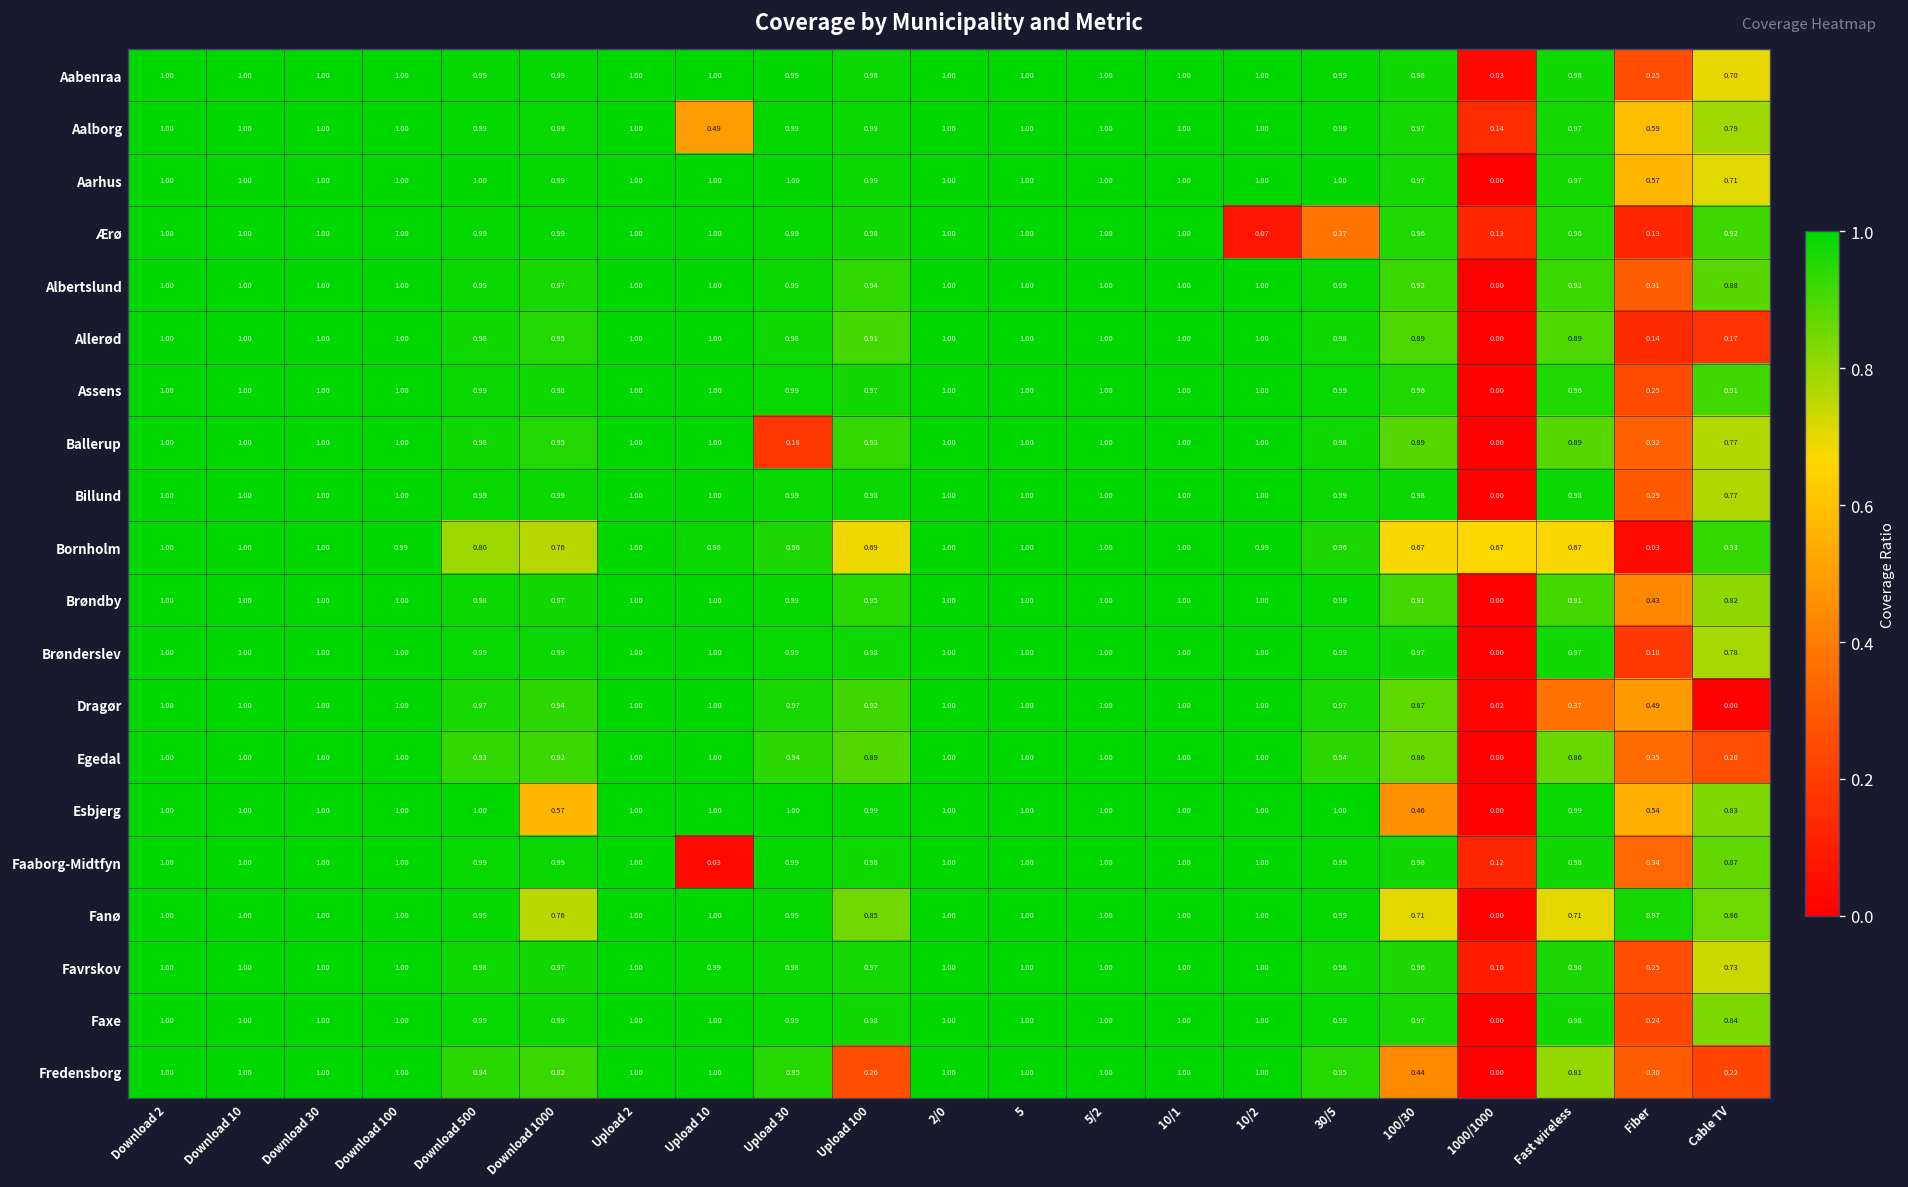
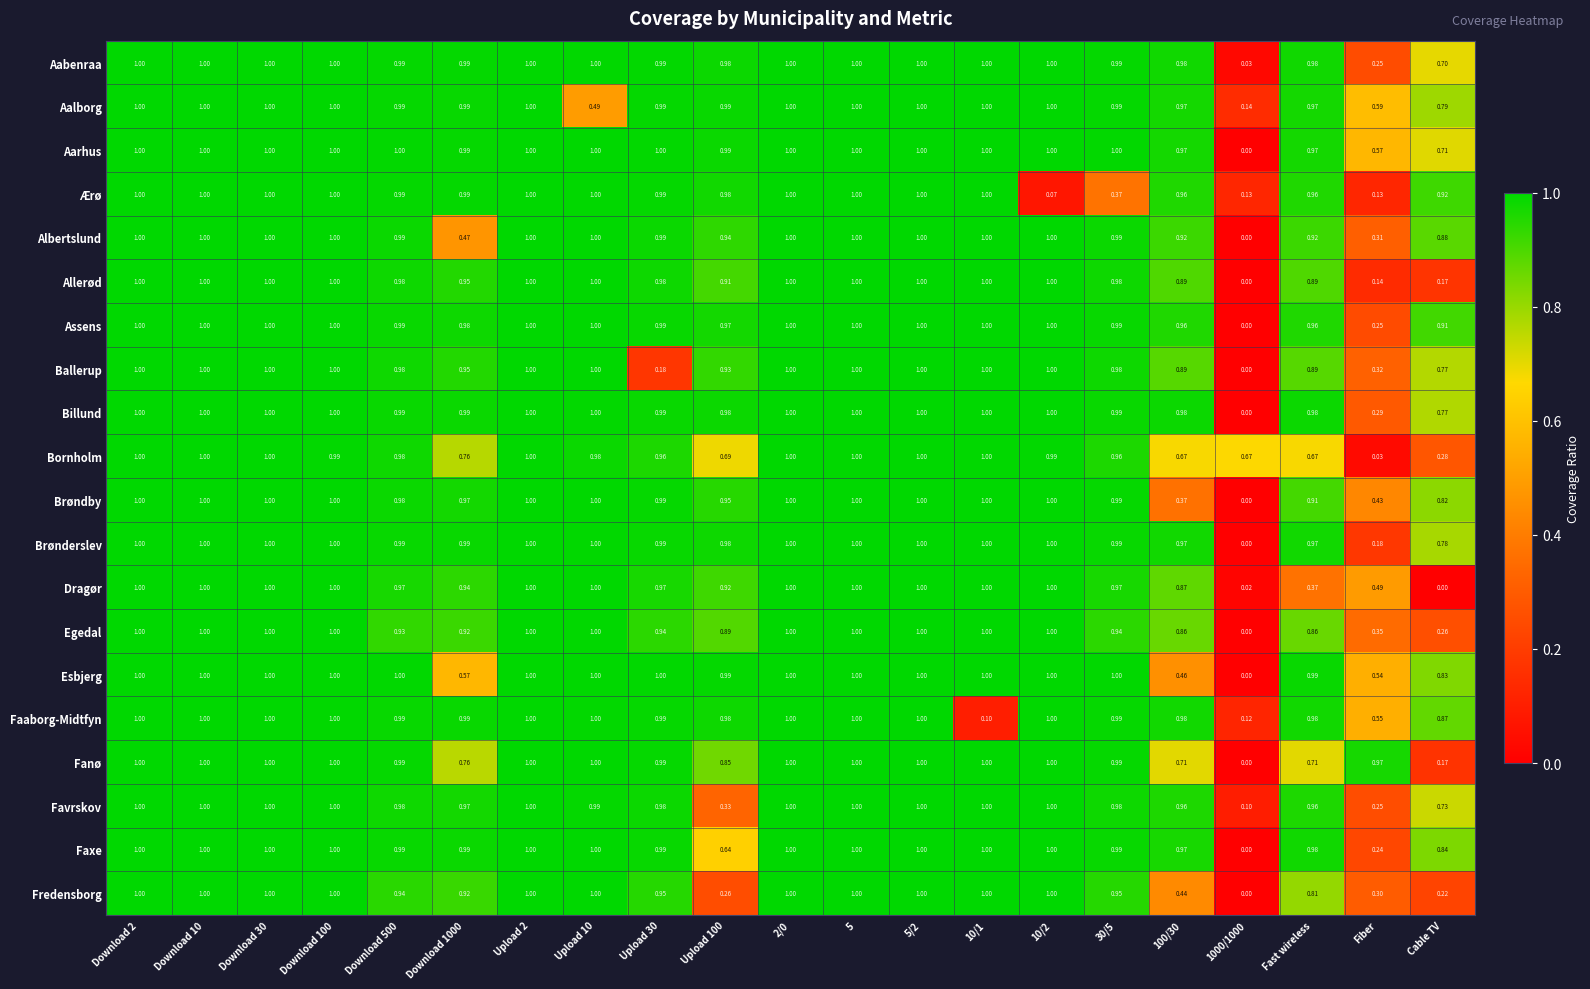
  {
    "Albertslund": {
      "Download 2": 1.00,
      "Download 10": 1.00,
      "Download 30": 1.00,
      "Download 100": 1.00,
      "Download 500": 0.99,
-     "Download 1000": 0.97,
+     "Download 1000": 0.47,
      "Upload 2": 1.00,
      "Upload 10": 1.00,
      "Upload 30": 0.99,
      "Upload 100": 0.94,
      "2/0": 1.00,
      "5": 1.00,
      "5/2": 1.00,
      "10/1": 1.00,
      "10/2": 1.00,
      "30/5": 0.99,
      "100/30": 0.92,
      "1000/1000": 0.00,
      "Fast wireless": 0.92,
      "Fiber": 0.31,
      "Cable TV": 0.88
    },
    "Bornholm": {
      "Download 2": 1.00,
      "Download 10": 1.00,
      "Download 30": 1.00,
      "Download 100": 0.99,
-     "Download 500": 0.80,
+     "Download 500": 0.98,
      "Download 1000": 0.76,
      "Upload 2": 1.00,
      "Upload 10": 0.98,
      "Upload 30": 0.96,
      "Upload 100": 0.69,
      "2/0": 1.00,
      "5": 1.00,
      "5/2": 1.00,
      "10/1": 1.00,
      "10/2": 0.99,
      "30/5": 0.96,
      "100/30": 0.67,
      "1000/1000": 0.67,
      "Fast wireless": 0.67,
      "Fiber": 0.03,
-     "Cable TV": 0.93
+     "Cable TV": 0.28
    },
    "Brøndby": {
      "Download 2": 1.00,
      "Download 10": 1.00,
      "Download 30": 1.00,
      "Download 100": 1.00,
      "Download 500": 0.98,
      "Download 1000": 0.97,
      "Upload 2": 1.00,
      "Upload 10": 1.00,
      "Upload 30": 0.99,
      "Upload 100": 0.95,
      "2/0": 1.00,
      "5": 1.00,
      "5/2": 1.00,
      "10/1": 1.00,
      "10/2": 1.00,
      "30/5": 0.99,
-     "100/30": 0.91,
+     "100/30": 0.37,
      "1000/1000": 0.00,
      "Fast wireless": 0.91,
      "Fiber": 0.43,
      "Cable TV": 0.82
    },
    "Faaborg-Midtfyn": {
      "Download 2": 1.00,
      "Download 10": 1.00,
      "Download 30": 1.00,
      "Download 100": 1.00,
      "Download 500": 0.99,
      "Download 1000": 0.99,
      "Upload 2": 1.00,
-     "Upload 10": 0.03,
+     "Upload 10": 1.00,
      "Upload 30": 0.99,
      "Upload 100": 0.98,
      "2/0": 1.00,
      "5": 1.00,
      "5/2": 1.00,
-     "10/1": 1.00,
+     "10/1": 0.10,
      "10/2": 1.00,
      "30/5": 0.99,
      "100/30": 0.98,
      "1000/1000": 0.12,
      "Fast wireless": 0.98,
-     "Fiber": 0.34,
+     "Fiber": 0.55,
      "Cable TV": 0.87
    },
    "Fanø": {
      "Download 2": 1.00,
      "Download 10": 1.00,
      "Download 30": 1.00,
      "Download 100": 1.00,
      "Download 500": 0.99,
      "Download 1000": 0.76,
      "Upload 2": 1.00,
      "Upload 10": 1.00,
      "Upload 30": 0.99,
      "Upload 100": 0.85,
      "2/0": 1.00,
      "5": 1.00,
      "5/2": 1.00,
      "10/1": 1.00,
      "10/2": 1.00,
      "30/5": 0.99,
      "100/30": 0.71,
      "1000/1000": 0.00,
      "Fast wireless": 0.71,
      "Fiber": 0.97,
-     "Cable TV": 0.86
+     "Cable TV": 0.17
    },
    "Favrskov": {
      "Download 2": 1.00,
      "Download 10": 1.00,
      "Download 30": 1.00,
      "Download 100": 1.00,
      "Download 500": 0.98,
      "Download 1000": 0.97,
      "Upload 2": 1.00,
      "Upload 10": 0.99,
      "Upload 30": 0.98,
-     "Upload 100": 0.97,
+     "Upload 100": 0.33,
      "2/0": 1.00,
      "5": 1.00,
      "5/2": 1.00,
      "10/1": 1.00,
      "10/2": 1.00,
      "30/5": 0.98,
      "100/30": 0.96,
      "1000/1000": 0.10,
      "Fast wireless": 0.96,
      "Fiber": 0.25,
      "Cable TV": 0.73
    },
    "Faxe": {
      "Download 2": 1.00,
      "Download 10": 1.00,
      "Download 30": 1.00,
      "Download 100": 1.00,
      "Download 500": 0.99,
      "Download 1000": 0.99,
      "Upload 2": 1.00,
      "Upload 10": 1.00,
      "Upload 30": 0.99,
-     "Upload 100": 0.98,
+     "Upload 100": 0.64,
      "2/0": 1.00,
      "5": 1.00,
      "5/2": 1.00,
      "10/1": 1.00,
      "10/2": 1.00,
      "30/5": 0.99,
      "100/30": 0.97,
      "1000/1000": 0.00,
      "Fast wireless": 0.98,
      "Fiber": 0.24,
      "Cable TV": 0.84
    }
  }
